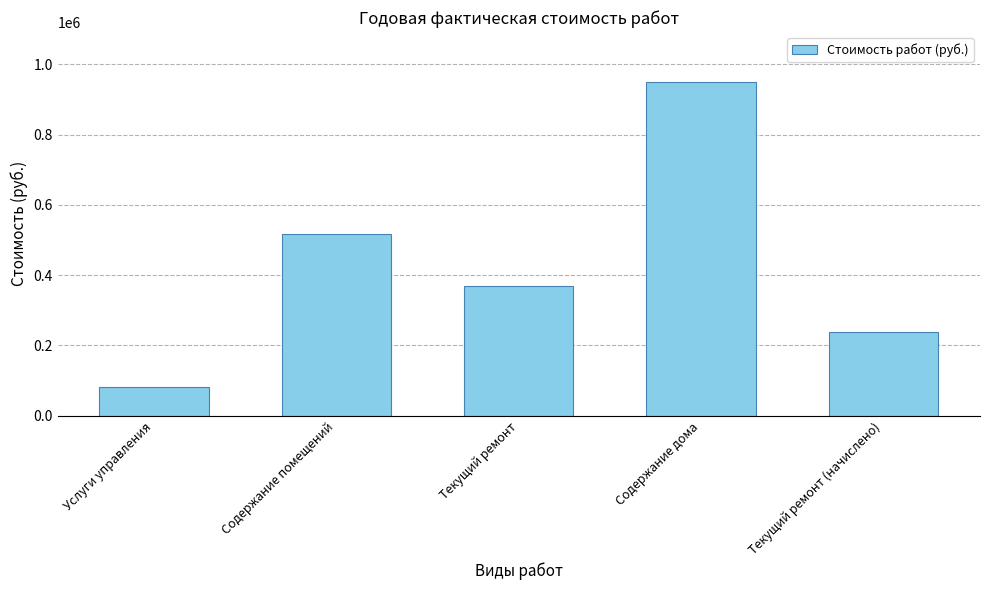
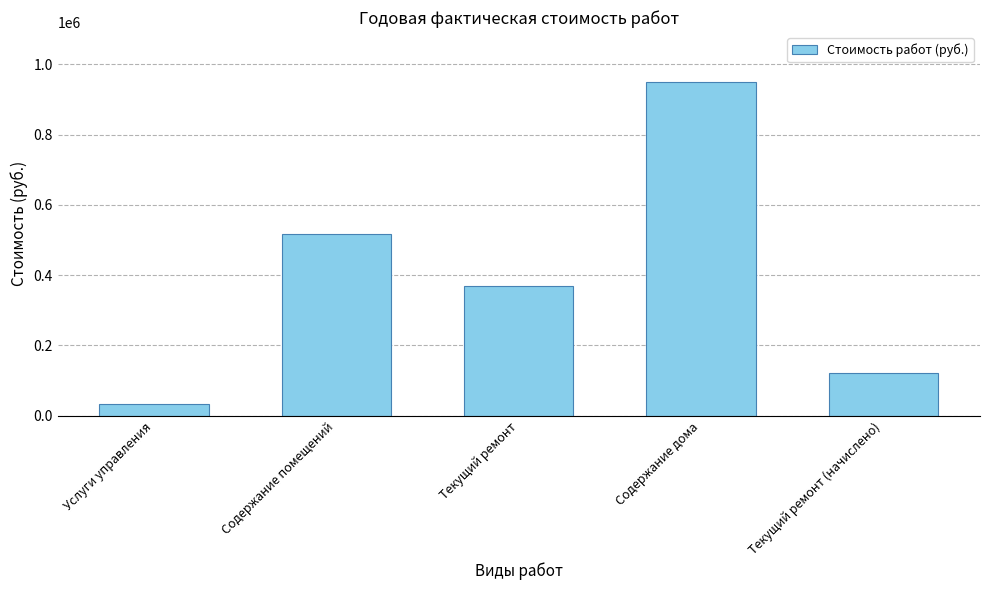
  {
-   "Услуги управления": 80000,
+   "Услуги управления": 30000,
    "Содержание помещений": 520000,
    "Текущий ремонт": 370000,
    "Содержание дома": 950000,
-   "Текущий ремонт (начислено)": 240000
+   "Текущий ремонт (начислено)": 120000
  }
